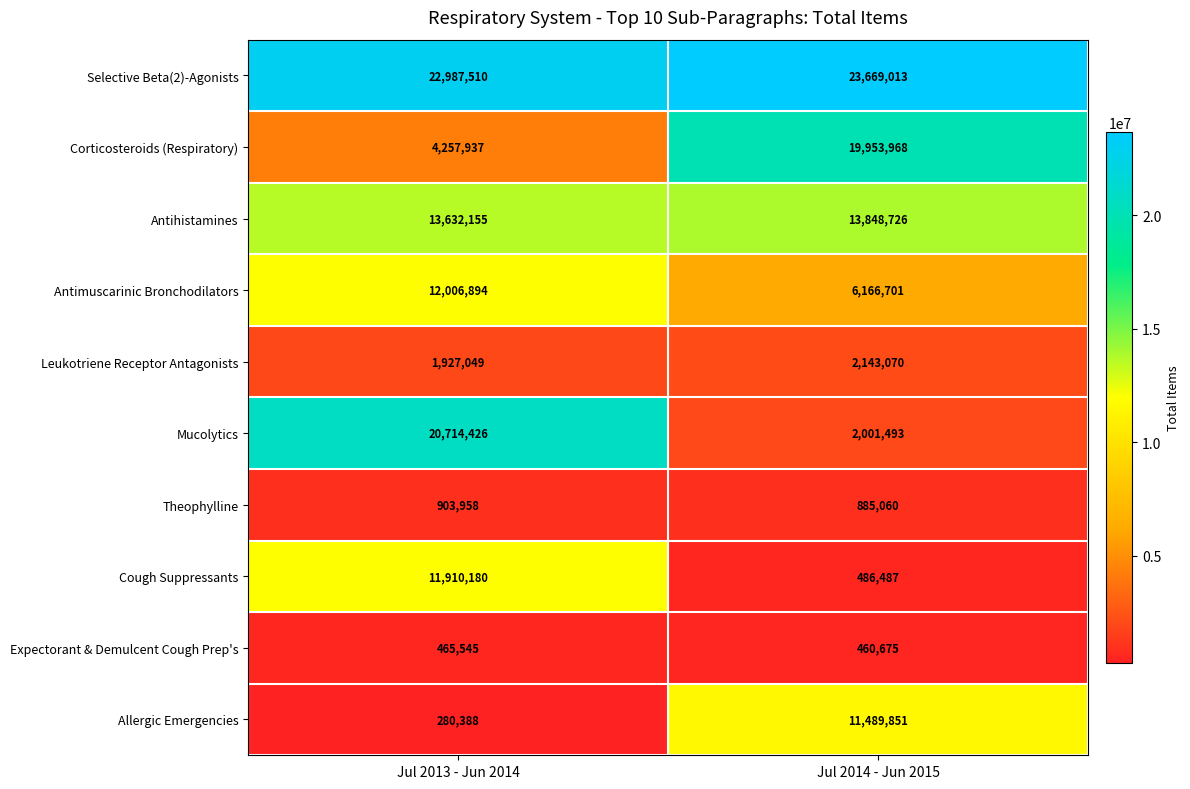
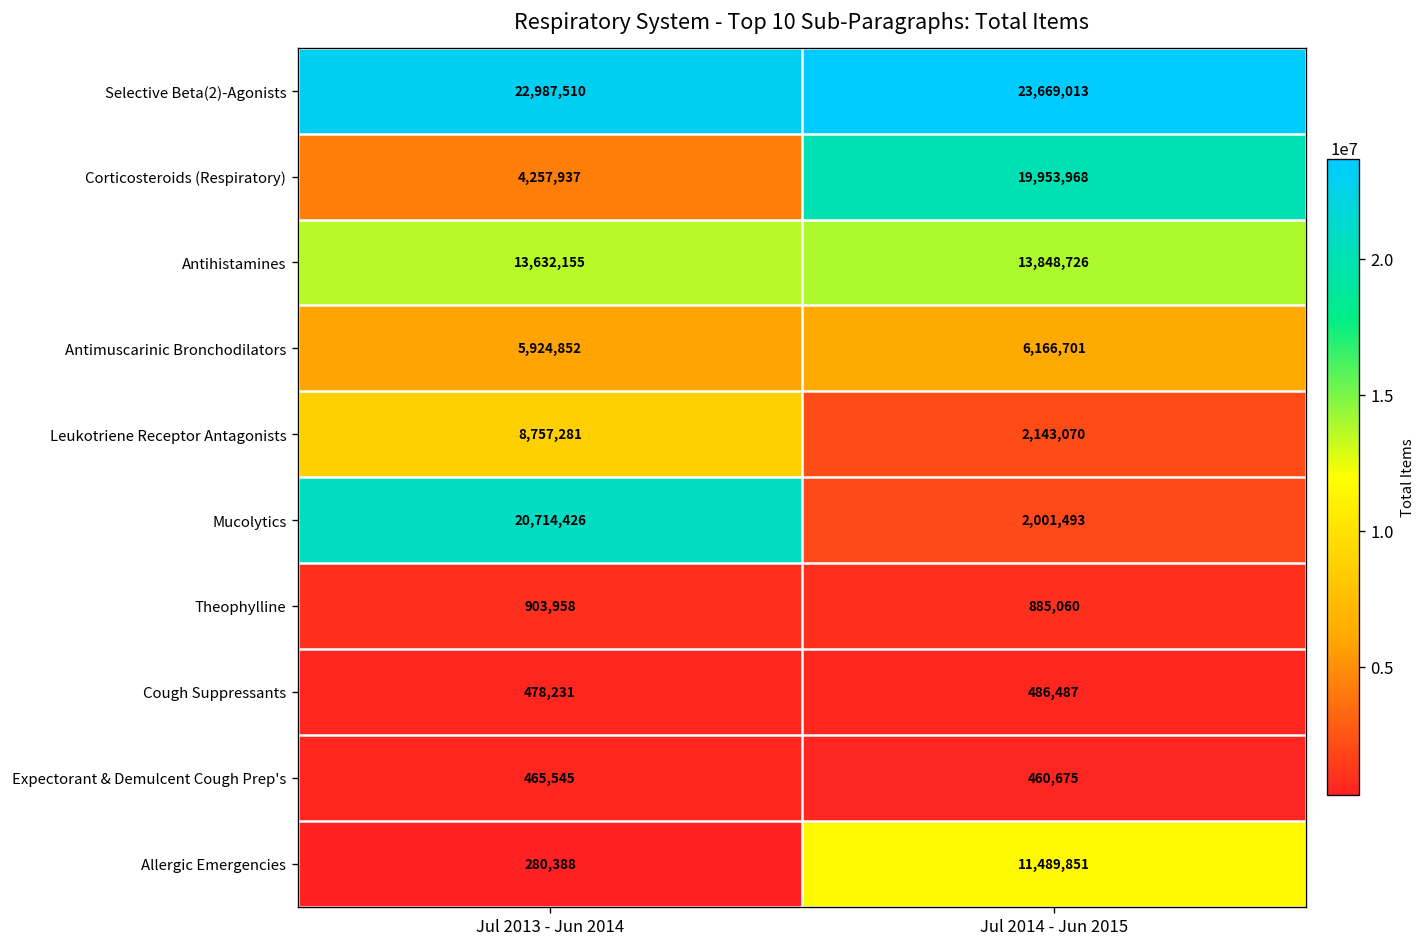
  {
    "Selective Beta(2)-Agonists": {
      "Jul 2013 - Jun 2014": "22,987,510",
      "Jul 2014 - Jun 2015": "23,669,013"
    },
    "Corticosteroids (Respiratory)": {
      "Jul 2013 - Jun 2014": "4,257,937",
      "Jul 2014 - Jun 2015": "19,953,968"
    },
    "Antihistamines": {
      "Jul 2013 - Jun 2014": "13,632,155",
      "Jul 2014 - Jun 2015": "13,848,726"
    },
    "Antimuscarinic Bronchodilators": {
-     "Jul 2013 - Jun 2014": "12,006,894",
+     "Jul 2013 - Jun 2014": "5,924,852",
      "Jul 2014 - Jun 2015": "6,166,701"
    },
    "Leukotriene Receptor Antagonists": {
-     "Jul 2013 - Jun 2014": "1,927,049",
+     "Jul 2013 - Jun 2014": "8,757,281",
      "Jul 2014 - Jun 2015": "2,143,070"
    },
    "Mucolytics": {
      "Jul 2013 - Jun 2014": "20,714,426",
      "Jul 2014 - Jun 2015": "2,001,493"
    },
    "Theophylline": {
      "Jul 2013 - Jun 2014": "903,958",
      "Jul 2014 - Jun 2015": "885,060"
    },
    "Cough Suppressants": {
-     "Jul 2013 - Jun 2014": "11,910,180",
+     "Jul 2013 - Jun 2014": "478,231",
      "Jul 2014 - Jun 2015": "486,487"
    },
    "Expectorant & Demulcent Cough Prep's": {
      "Jul 2013 - Jun 2014": "465,545",
      "Jul 2014 - Jun 2015": "460,675"
    },
    "Allergic Emergencies": {
      "Jul 2013 - Jun 2014": "280,388",
      "Jul 2014 - Jun 2015": "11,489,851"
    }
  }
